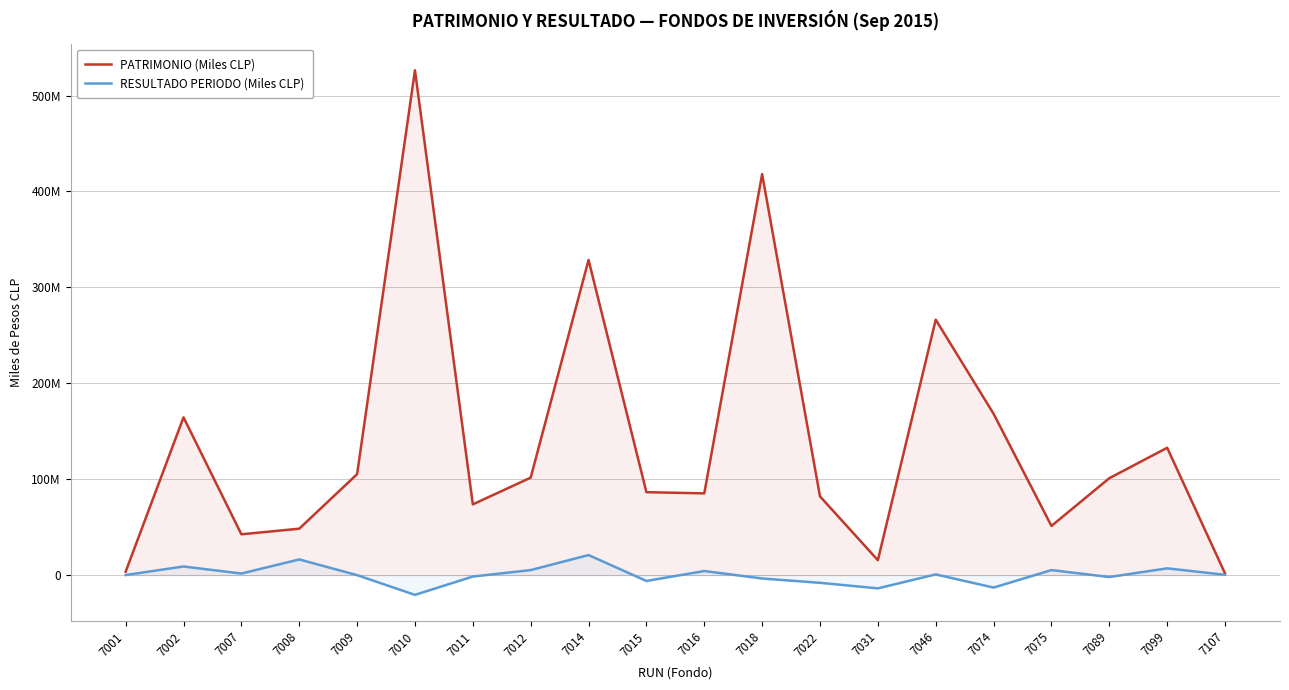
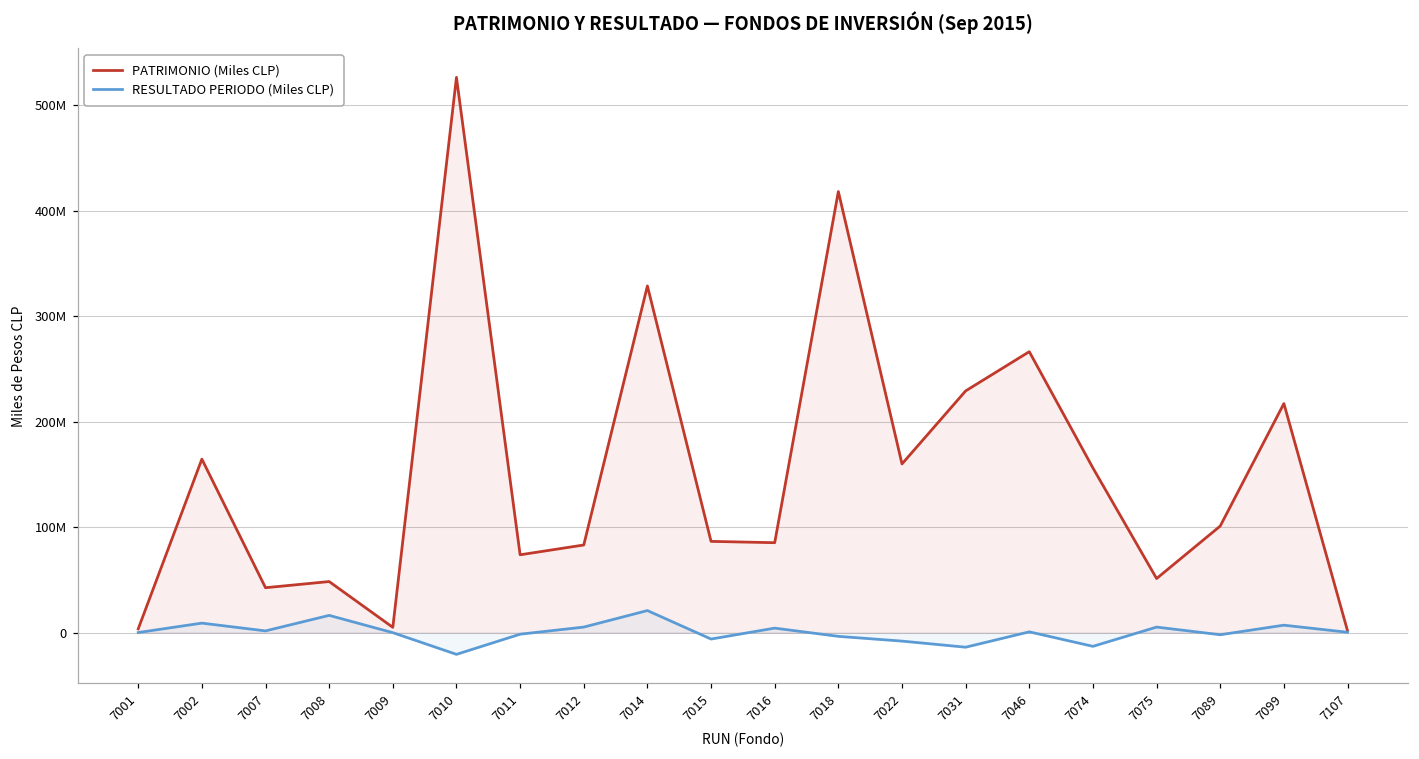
  {
    "PATRIMONIO (Miles CLP)": {
      "7001": 0,
      "7002": 160000000,
      "7007": 40000000,
      "7008": 50000000,
-     "7009": 110000000,
+     "7009": 0,
      "7010": 530000000,
      "7011": 70000000,
-     "7012": 100000000,
+     "7012": 80000000,
      "7014": 330000000,
      "7015": 90000000,
      "7016": 90000000,
      "7018": 420000000,
-     "7022": 80000000,
-     "7031": 20000000,
+     "7022": 160000000,
+     "7031": 230000000,
      "7046": 270000000,
-     "7074": 170000000,
+     "7074": 160000000,
      "7075": 50000000,
      "7089": 100000000,
-     "7099": 130000000
+     "7099": 220000000
    }
  }
